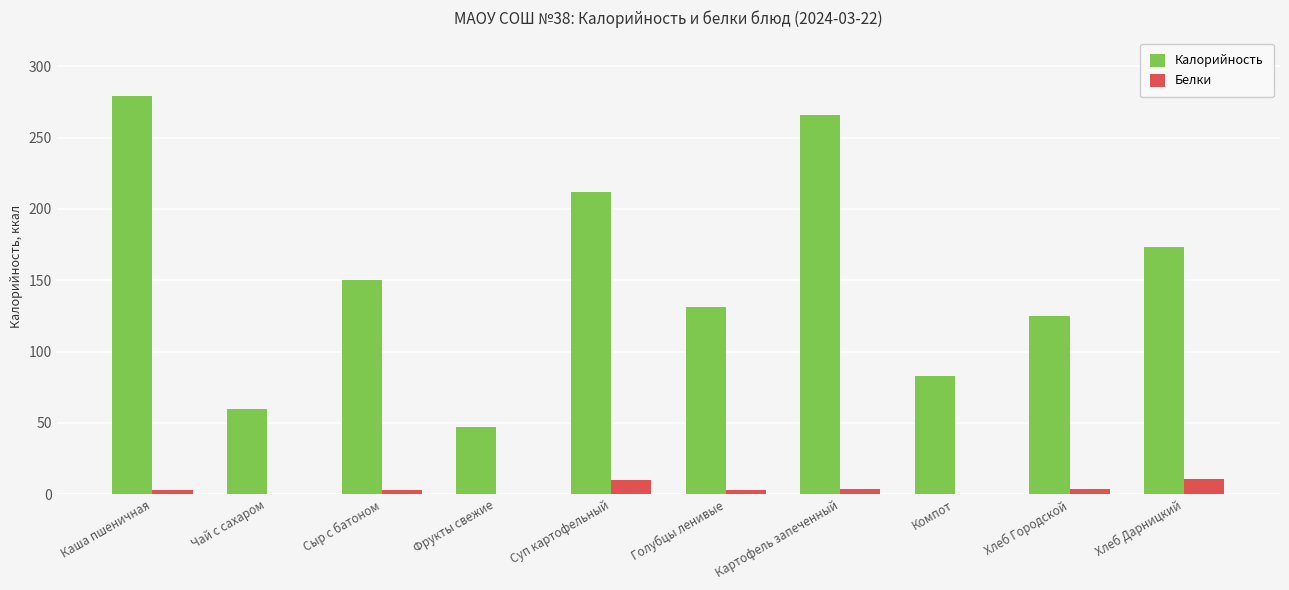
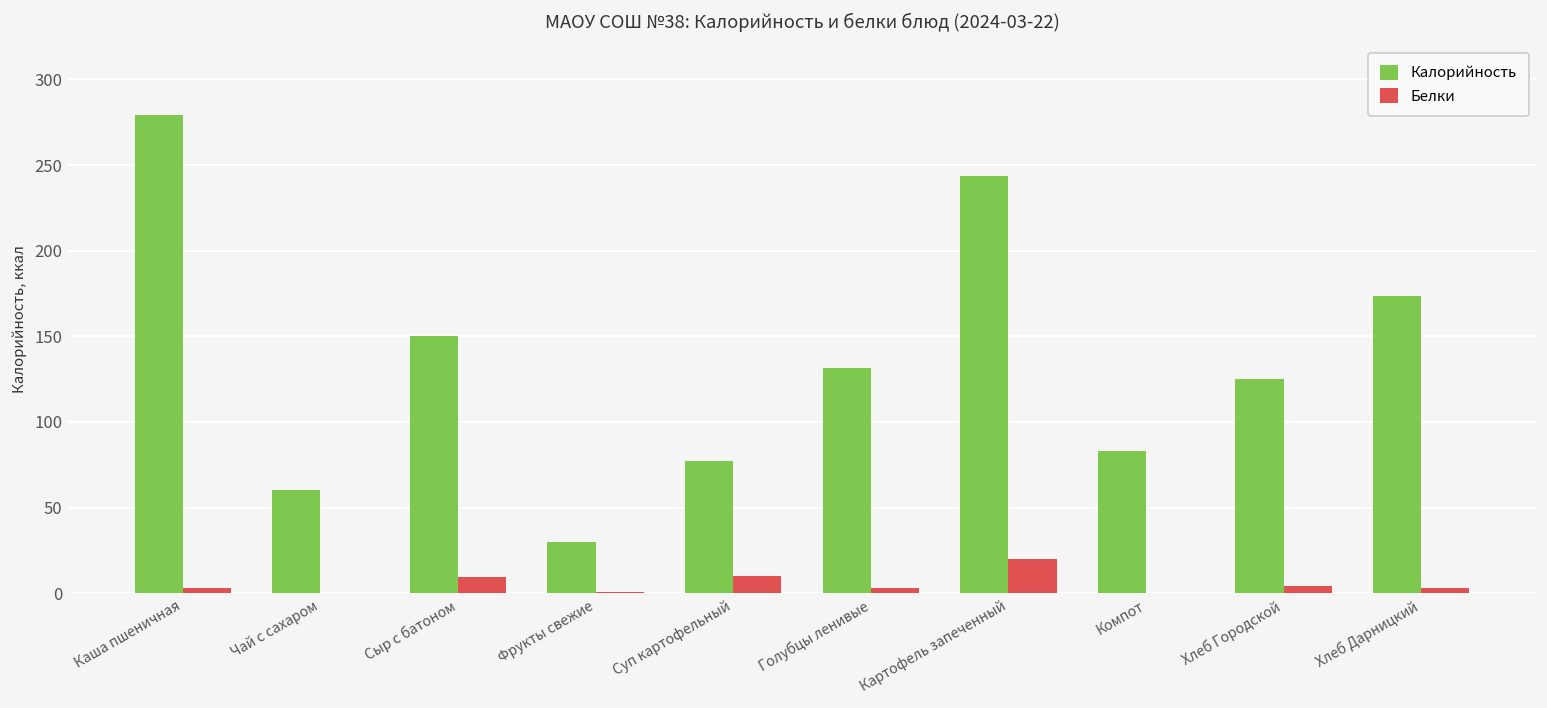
  {
    "Калорийность": {
      "Каша пшеничная": 279,
      "Чай с сахаром": 60,
      "Сыр с батоном": 150,
-     "Фрукты свежие": 47,
-     "Суп картофельный": 212,
+     "Фрукты свежие": 30,
+     "Суп картофельный": 77,
      "Голубцы ленивые": 131,
-     "Картофель запеченный": 266,
+     "Картофель запеченный": 244,
      "Компот": 83,
      "Хлеб Городской": 125,
      "Хлеб Дарницкий": 174
    },
    "Белки": {
      "Каша пшеничная": 3,
-     "Сыр с батоном": 3,
+     "Сыр с батоном": 9,
      "Суп картофельный": 10,
      "Голубцы ленивые": 3,
-     "Картофель запеченный": 3,
+     "Картофель запеченный": 20,
      "Хлеб Городской": 4,
-     "Хлеб Дарницкий": 11
+     "Хлеб Дарницкий": 3
    }
  }
